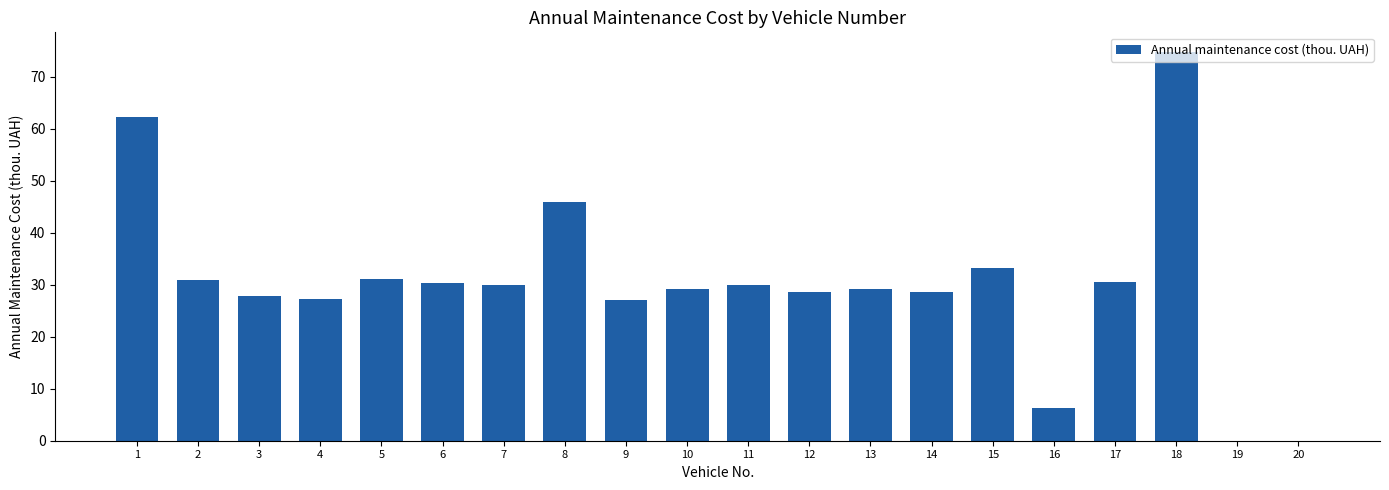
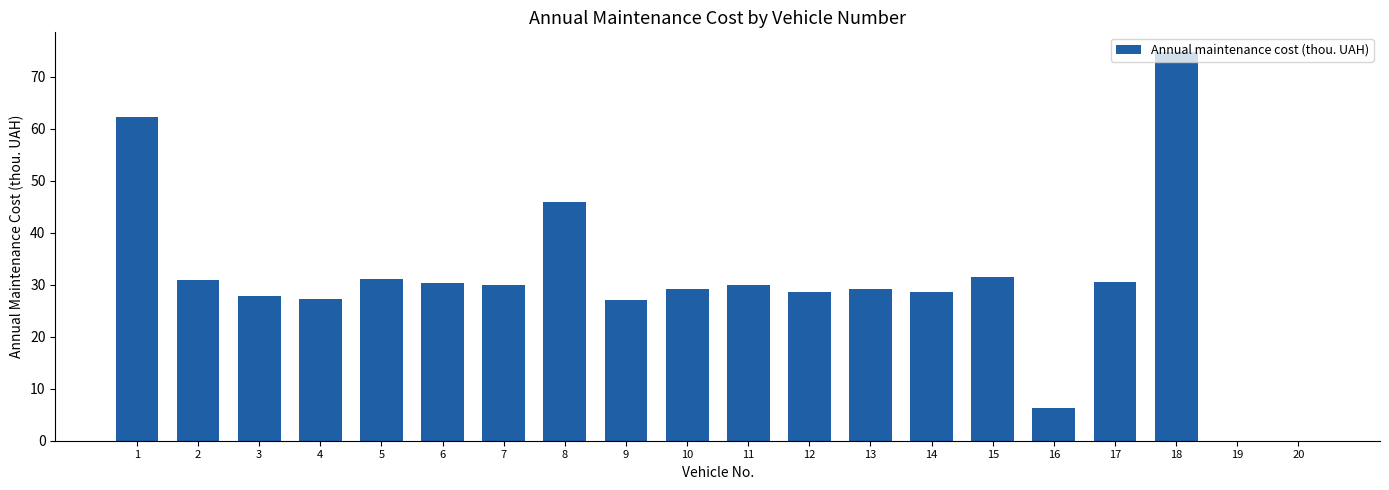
  {
    "1": 62,
    "2": 31,
    "3": 28,
    "4": 27,
    "5": 31,
    "6": 30,
    "7": 30,
    "8": 46,
    "9": 27,
    "10": 29,
    "11": 30,
    "12": 29,
    "13": 29,
    "14": 29,
-   "15": 33,
+   "15": 32,
    "16": 6,
    "17": 30,
    "19": 0,
    "20": 0
  }
